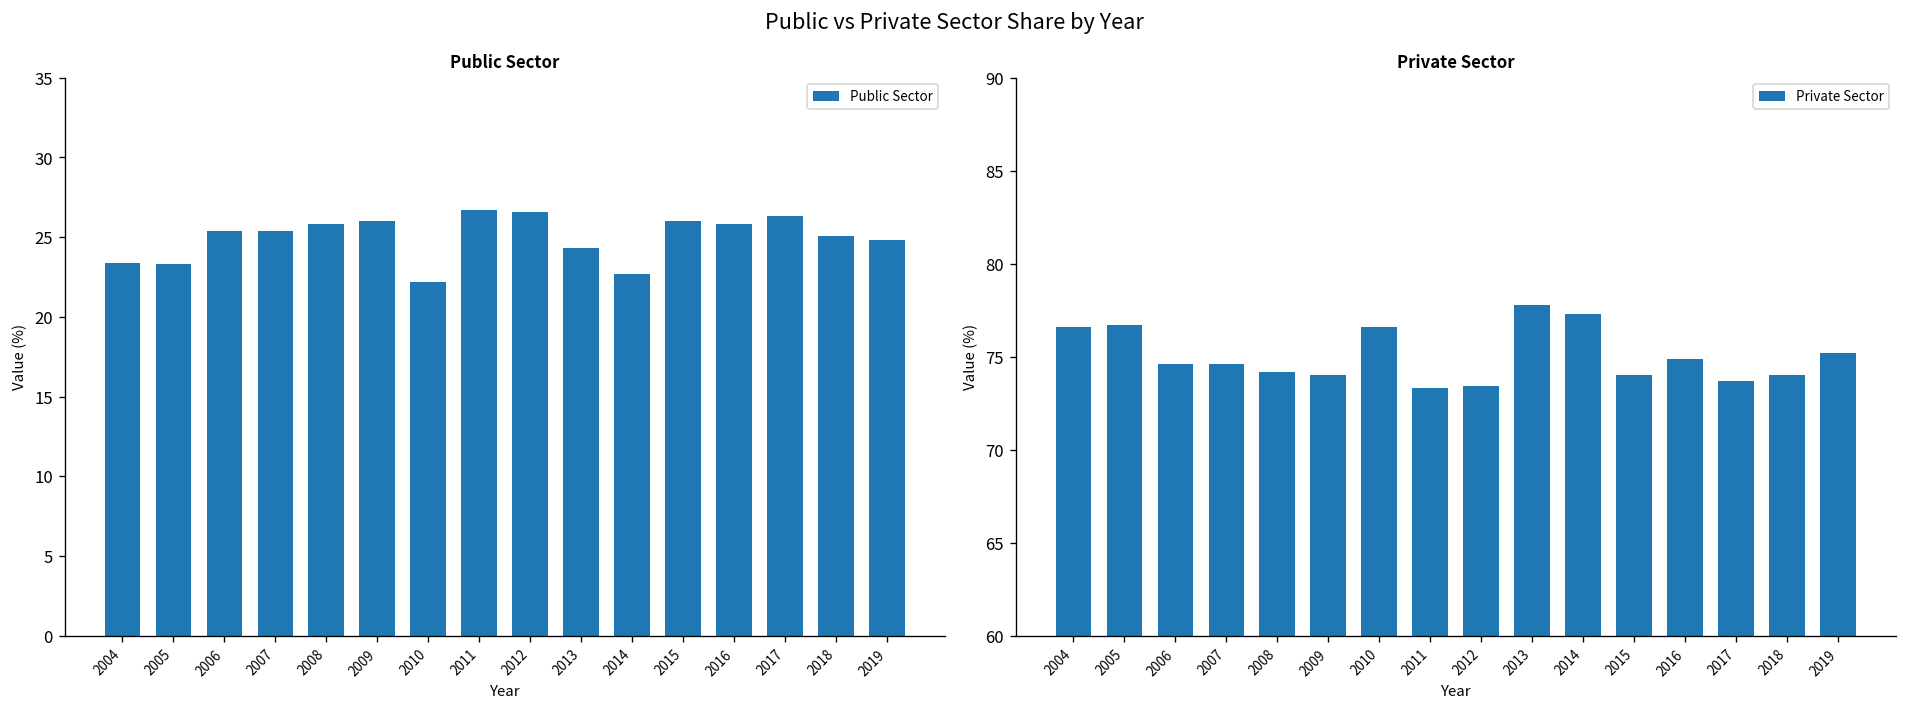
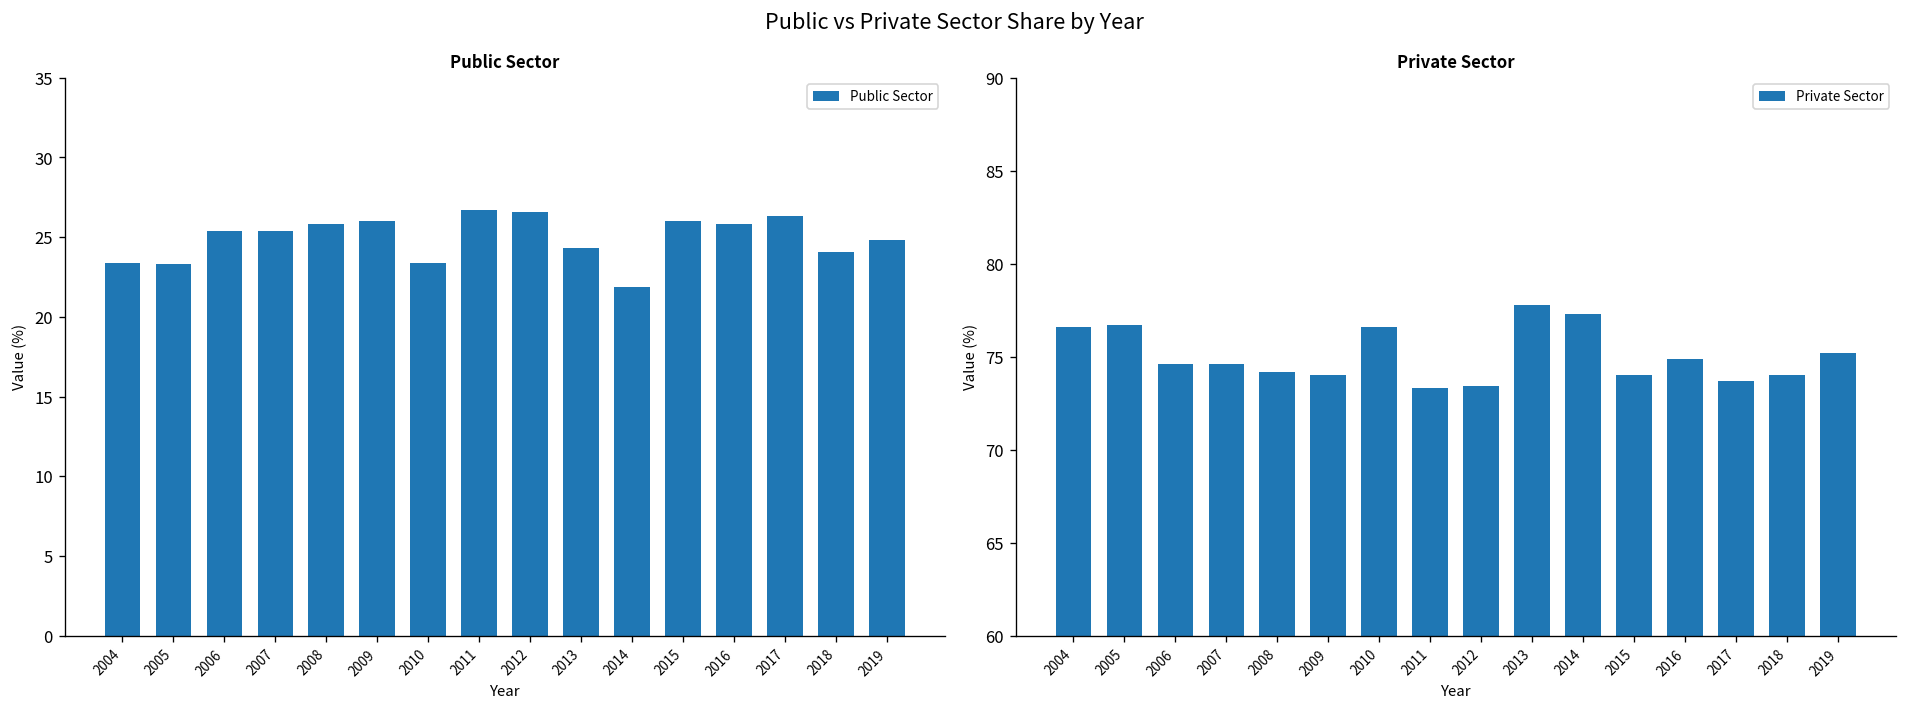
  {
    "Public Sector": {
      "2004": 23.4,
      "2005": 23.3,
      "2006": 25.4,
      "2007": 25.4,
      "2008": 25.8,
      "2009": 26.0,
-     "2010": 22.2,
+     "2010": 23.4,
      "2011": 26.7,
      "2012": 26.6,
      "2013": 24.3,
-     "2014": 22.7,
+     "2014": 21.9,
      "2015": 26.0,
      "2016": 25.8,
      "2017": 26.3,
-     "2018": 25.1,
+     "2018": 24.1,
      "2019": 24.8
    },
    "Private Sector": {
      "2004": 76.6,
      "2005": 76.7,
      "2006": 74.6,
      "2007": 74.6,
      "2008": 74.2,
      "2009": 74.0,
      "2010": 76.6,
      "2011": 73.3,
      "2012": 73.4,
      "2013": 77.8,
      "2014": 77.3,
      "2015": 74.0,
      "2016": 74.9,
      "2017": 73.7,
      "2018": 74.0,
      "2019": 75.2
    }
  }
